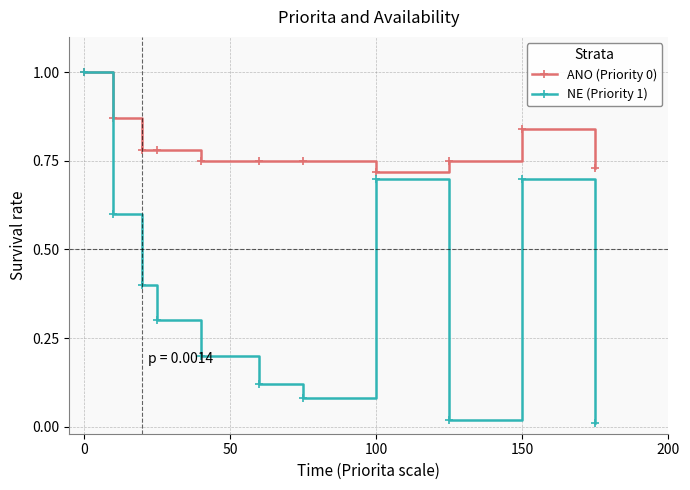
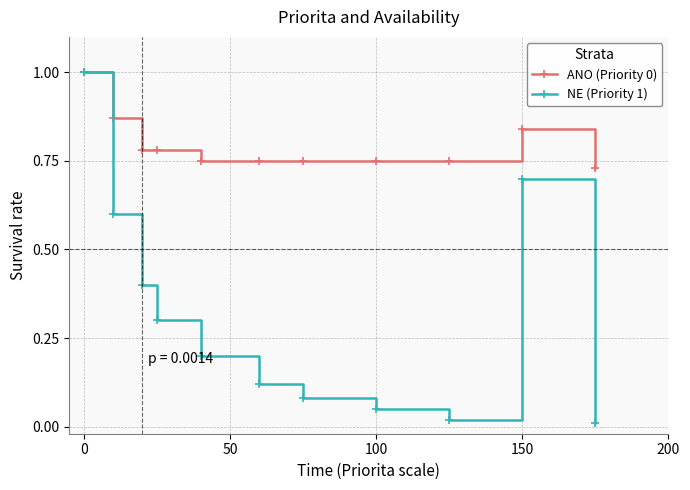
  {
    "ANO (Priority 0)": {
-     "100": 0.72,
+     "100": 0.75,
      "150": 0.84
    },
    "NE (Priority 1)": {
-     "100": 0.70,
+     "100": 0.05,
      "150": 0.70
    }
  }
